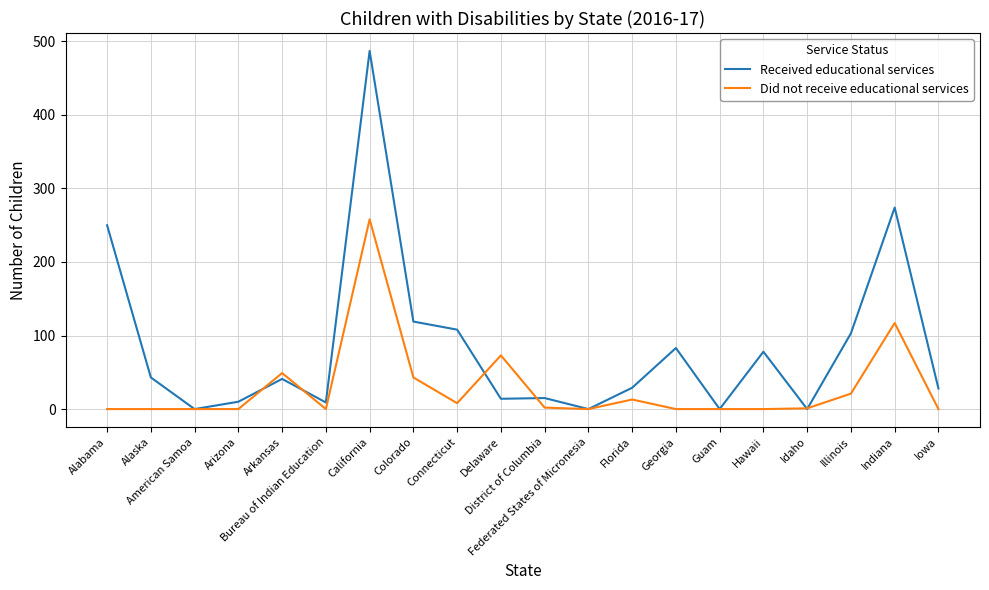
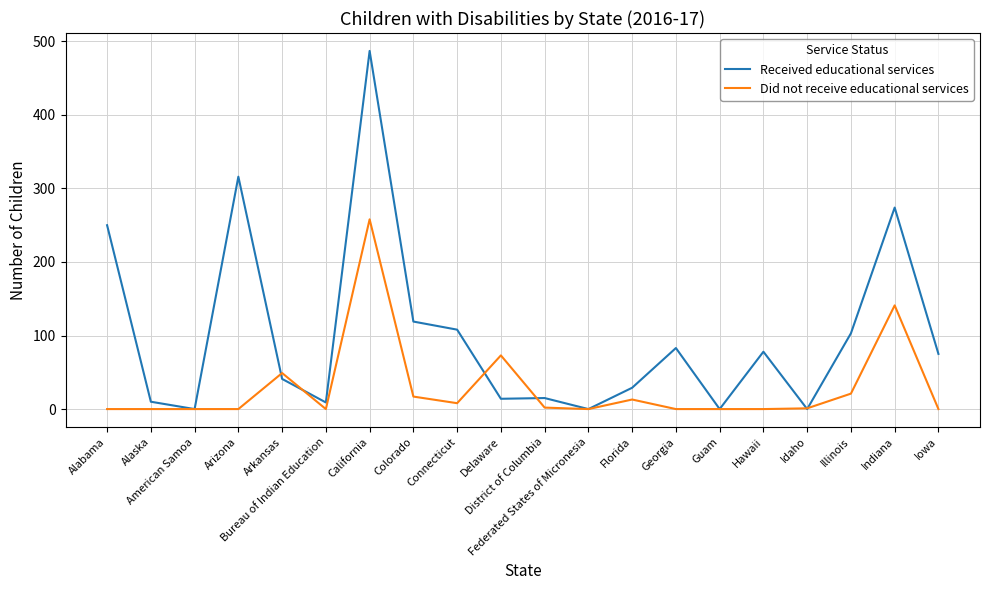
  {
    "Received educational services": {
      "Alabama": 250,
-     "Alaska": 40,
-     "Arizona": 10,
+     "Alaska": 10,
+     "Arizona": 320,
      "Arkansas": 40,
      "Bureau of Indian Education": 10,
      "California": 490,
      "Colorado": 120,
      "Connecticut": 110,
      "Delaware": 10,
      "District of Columbia": 20,
      "Florida": 30,
      "Georgia": 80,
      "Hawaii": 80,
      "Illinois": 100,
      "Indiana": 270,
-     "Iowa": 30
+     "Iowa": 80
    },
    "Did not receive educational services": {
      "Alabama": 0,
      "Alaska": 0,
      "Arizona": 0,
      "Arkansas": 50,
      "Bureau of Indian Education": 0,
      "California": 260,
-     "Colorado": 40,
+     "Colorado": 20,
      "Connecticut": 10,
      "Delaware": 70,
      "District of Columbia": 0,
      "Florida": 10,
      "Georgia": 0,
      "Hawaii": 0,
      "Illinois": 20,
-     "Indiana": 120,
+     "Indiana": 140,
      "Iowa": 0
    }
  }
